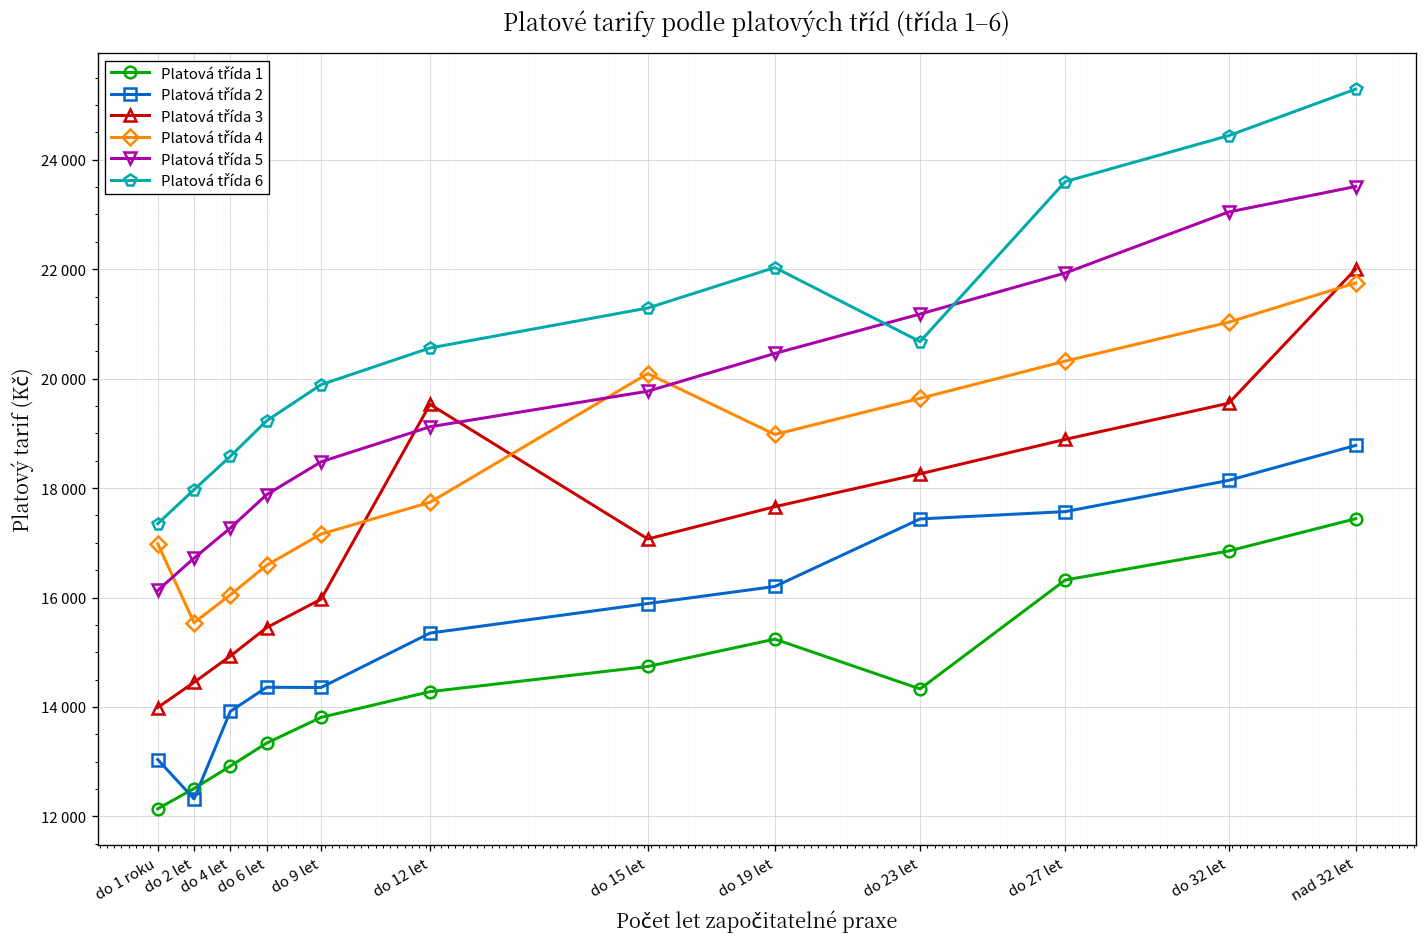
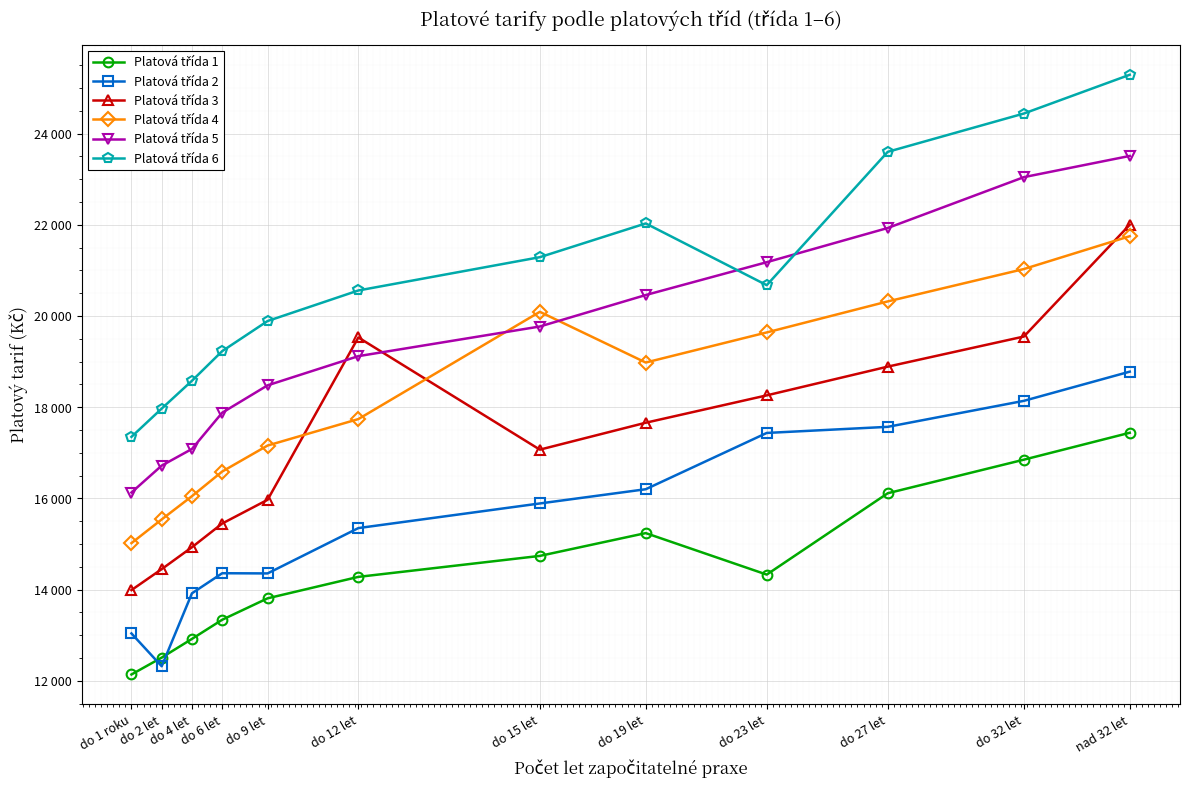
  {
    "Platová třída 1": {
      "do 1 roku": 12100,
      "do 2 let": 12500,
      "do 4 let": 12900,
      "do 6 let": 13300,
      "do 9 let": 13800,
      "do 12 let": 14300,
      "do 15 let": 14700,
      "do 19 let": 15200,
      "do 23 let": 14300,
-     "do 27 let": 16300,
+     "do 27 let": 16100,
      "do 32 let": 16900,
      "nad 32 let": 17400
    },
    "Platová třída 2": {
      "do 1 roku": 13000,
      "do 2 let": 12300,
      "do 4 let": 13900,
      "do 6 let": 14400,
      "do 9 let": 14400,
      "do 12 let": 15400,
      "do 15 let": 15900,
      "do 19 let": 16200,
      "do 23 let": 17400,
      "do 27 let": 17600,
      "do 32 let": 18100,
      "nad 32 let": 18800
    },
    "Platová třída 3": {
      "do 1 roku": 14000,
      "do 2 let": 14500,
      "do 4 let": 14900,
      "do 6 let": 15500,
      "do 9 let": 16000,
      "do 12 let": 19500,
      "do 15 let": 17100,
      "do 19 let": 17700,
      "do 23 let": 18300,
      "do 27 let": 18900,
      "do 32 let": 19600,
      "nad 32 let": 22000
    },
    "Platová třída 4": {
-     "do 1 roku": 17000,
+     "do 1 roku": 15000,
      "do 2 let": 15500,
      "do 4 let": 16100,
      "do 6 let": 16600,
      "do 9 let": 17200,
      "do 12 let": 17700,
      "do 15 let": 20100,
      "do 19 let": 19000,
      "do 23 let": 19600,
      "do 27 let": 20300,
      "do 32 let": 21000,
      "nad 32 let": 21800
    },
    "Platová třída 5": {
      "do 1 roku": 16100,
      "do 2 let": 16700,
-     "do 4 let": 17300,
+     "do 4 let": 17100,
      "do 6 let": 17900,
      "do 9 let": 18500,
      "do 12 let": 19100,
      "do 15 let": 19800,
      "do 19 let": 20500,
      "do 23 let": 21200,
      "do 27 let": 21900,
      "do 32 let": 23000,
      "nad 32 let": 23500
    },
    "Platová třída 6": {
      "do 1 roku": 17400,
      "do 2 let": 18000,
      "do 4 let": 18600,
      "do 6 let": 19200,
      "do 9 let": 19900,
      "do 12 let": 20600,
      "do 15 let": 21300,
      "do 19 let": 22000,
      "do 23 let": 20700,
      "do 27 let": 23600,
      "do 32 let": 24400,
      "nad 32 let": 25300
    }
  }
